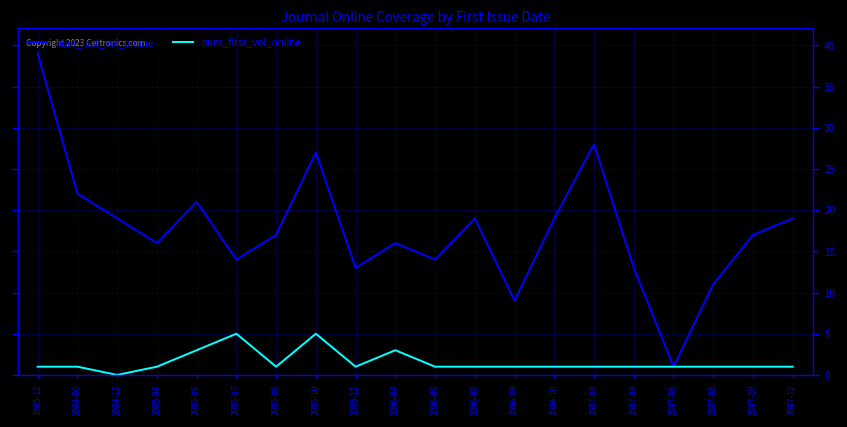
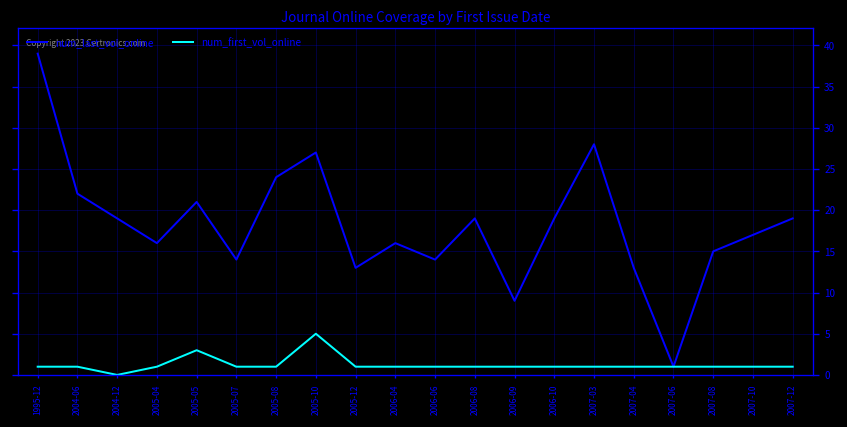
  {
    "num_last_vol_online": {
      "2004-06": 22,
      "2004-12": 19,
      "2005-04": 16,
      "2005-05": 21,
      "2005-07": 14,
-     "2005-08": 17,
+     "2005-08": 24,
      "2005-10": 27,
      "2005-12": 13,
      "2006-04": 16,
      "2006-06": 14,
      "2006-08": 19,
      "2006-09": 9,
      "2006-10": 19,
      "2007-03": 28,
      "2007-04": 13,
-     "2007-08": 11,
+     "2007-08": 15,
      "2007-10": 17,
      "2007-12": 19
    },
    "num_first_vol_online": {
      "1995-12": 1,
      "2004-06": 1,
      "2004-12": 0,
      "2005-04": 1,
      "2005-05": 3,
-     "2005-07": 5,
+     "2005-07": 1,
      "2005-08": 1,
      "2005-10": 5,
      "2005-12": 1,
-     "2006-04": 3,
+     "2006-04": 1,
      "2006-06": 1,
      "2006-08": 1,
      "2006-09": 1,
      "2006-10": 1,
      "2007-03": 1,
      "2007-04": 1,
      "2007-08": 1,
      "2007-10": 1,
      "2007-12": 1
    }
  }
